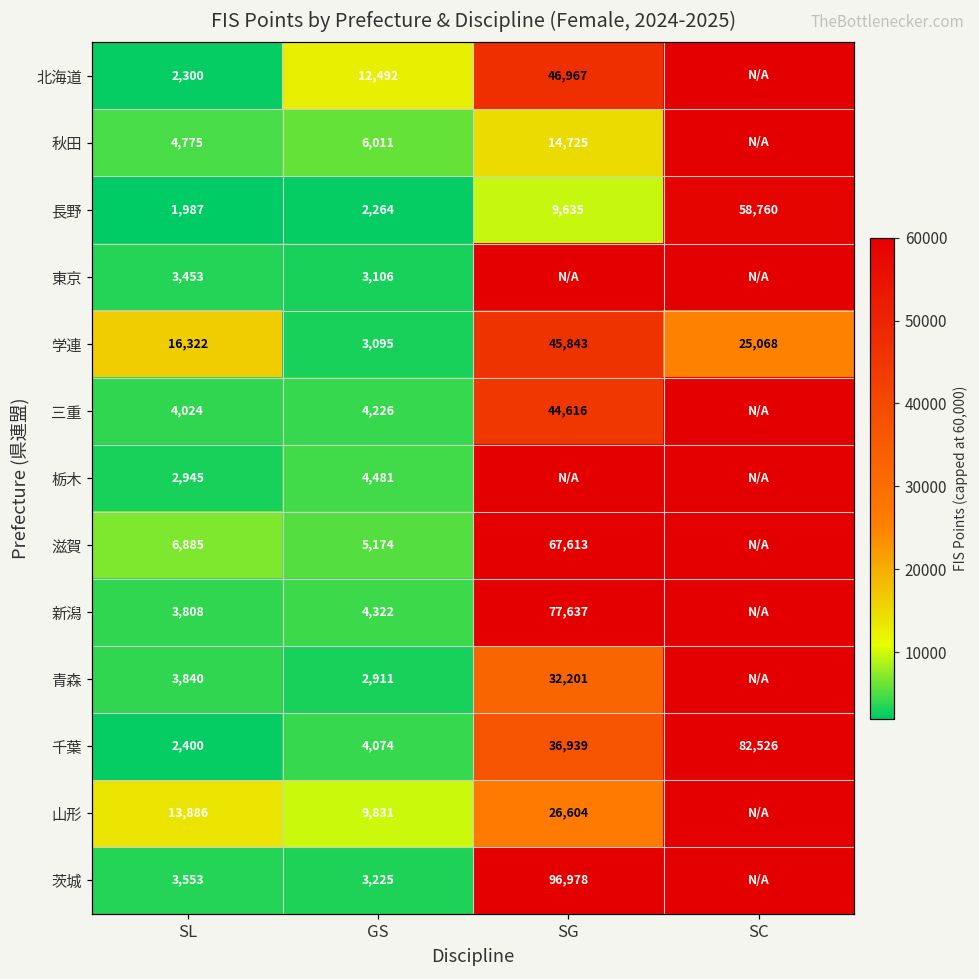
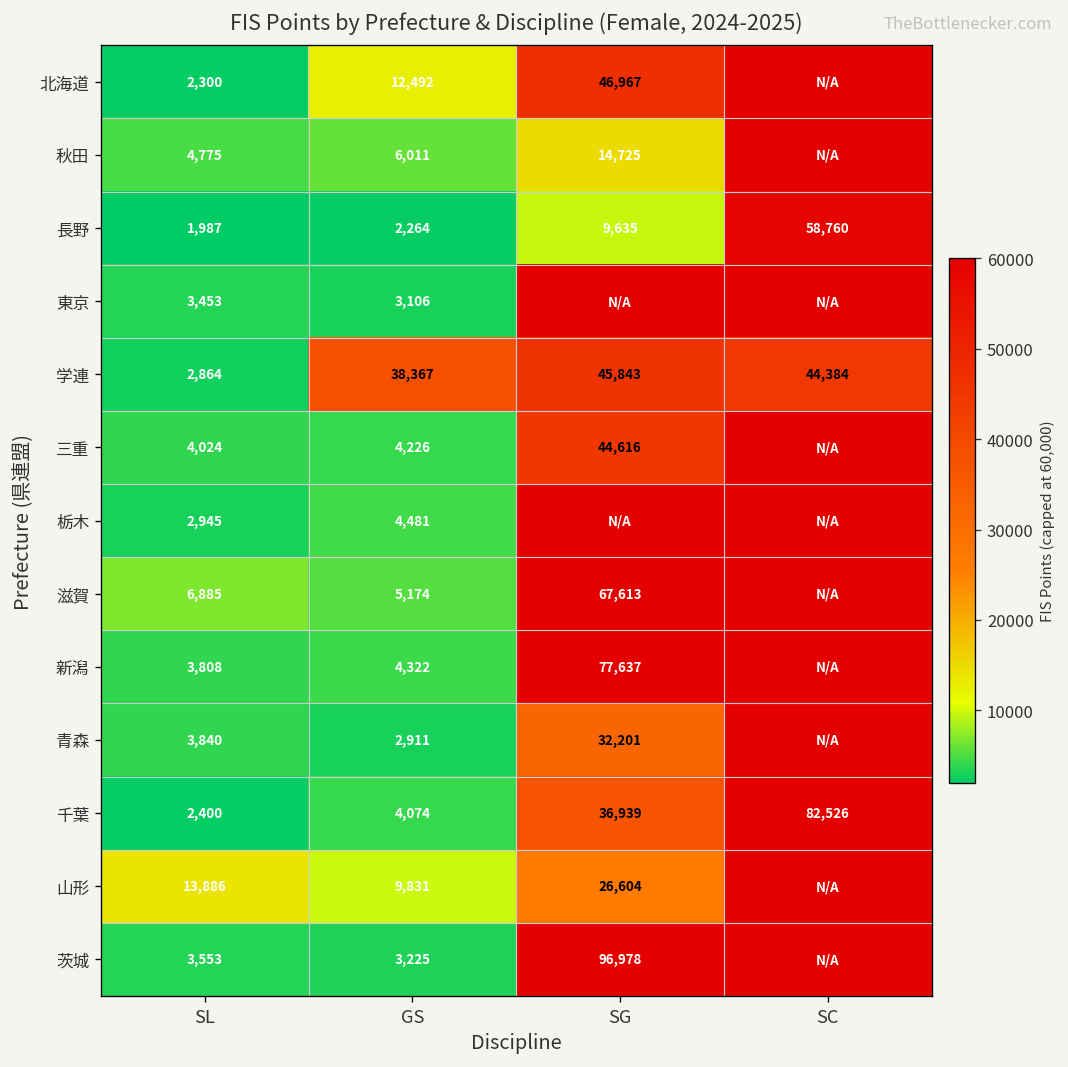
  {
    "北海道": {
      "SL": "2,300",
      "GS": "12,492",
      "SG": "46,967"
    },
    "秋田": {
      "SL": "4,775",
      "GS": "6,011",
      "SG": "14,725"
    },
    "長野": {
      "SL": "1,987",
      "GS": "2,264",
      "SG": "9,635",
      "SC": "58,760"
    },
    "東京": {
      "SL": "3,453",
      "GS": "3,106"
    },
    "学連": {
-     "SL": "16,322",
-     "GS": "3,095",
+     "SL": "2,864",
+     "GS": "38,367",
      "SG": "45,843",
-     "SC": "25,068"
+     "SC": "44,384"
    },
    "三重": {
      "SL": "4,024",
      "GS": "4,226",
      "SG": "44,616"
    },
    "栃木": {
      "SL": "2,945",
      "GS": "4,481"
    },
    "滋賀": {
      "SL": "6,885",
      "GS": "5,174",
      "SG": "67,613"
    },
    "新潟": {
      "SL": "3,808",
      "GS": "4,322",
      "SG": "77,637"
    },
    "青森": {
      "SL": "3,840",
      "GS": "2,911",
      "SG": "32,201"
    },
    "千葉": {
      "SL": "2,400",
      "GS": "4,074",
      "SG": "36,939",
      "SC": "82,526"
    },
    "山形": {
      "SL": "13,886",
      "GS": "9,831",
      "SG": "26,604"
    },
    "茨城": {
      "SL": "3,553",
      "GS": "3,225",
      "SG": "96,978"
    }
  }
